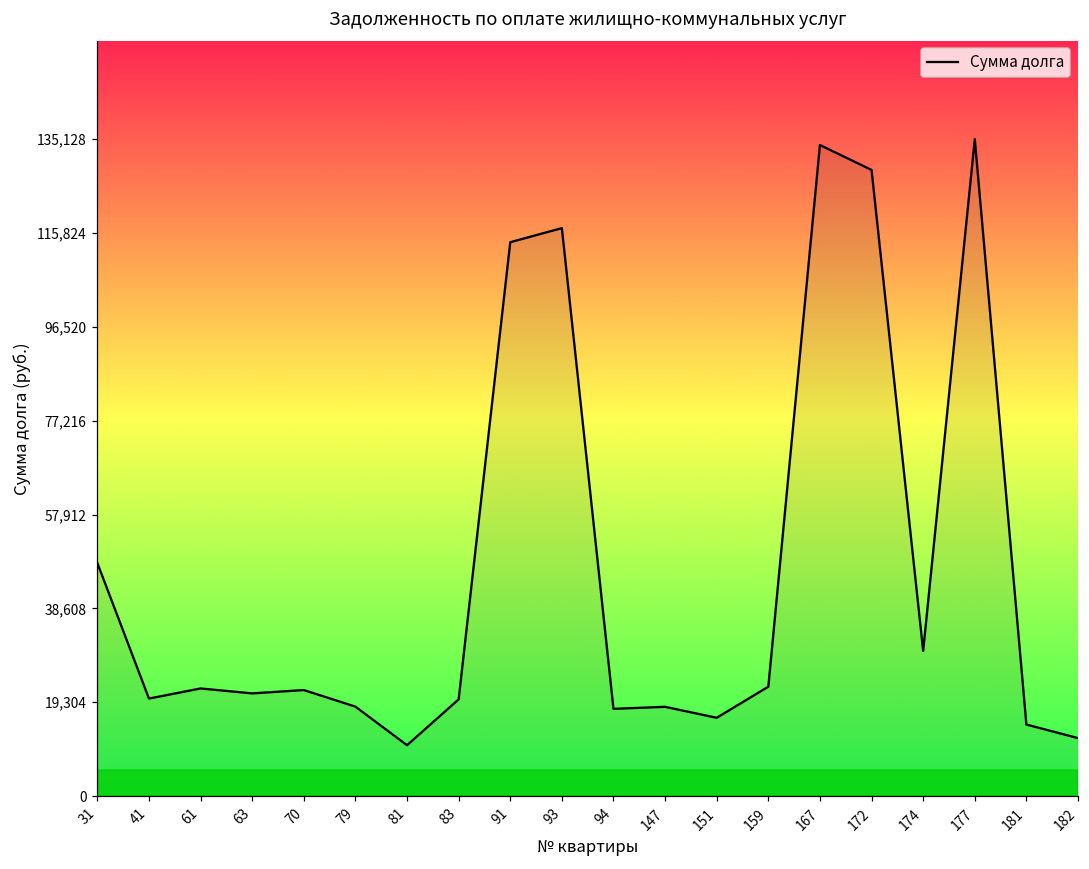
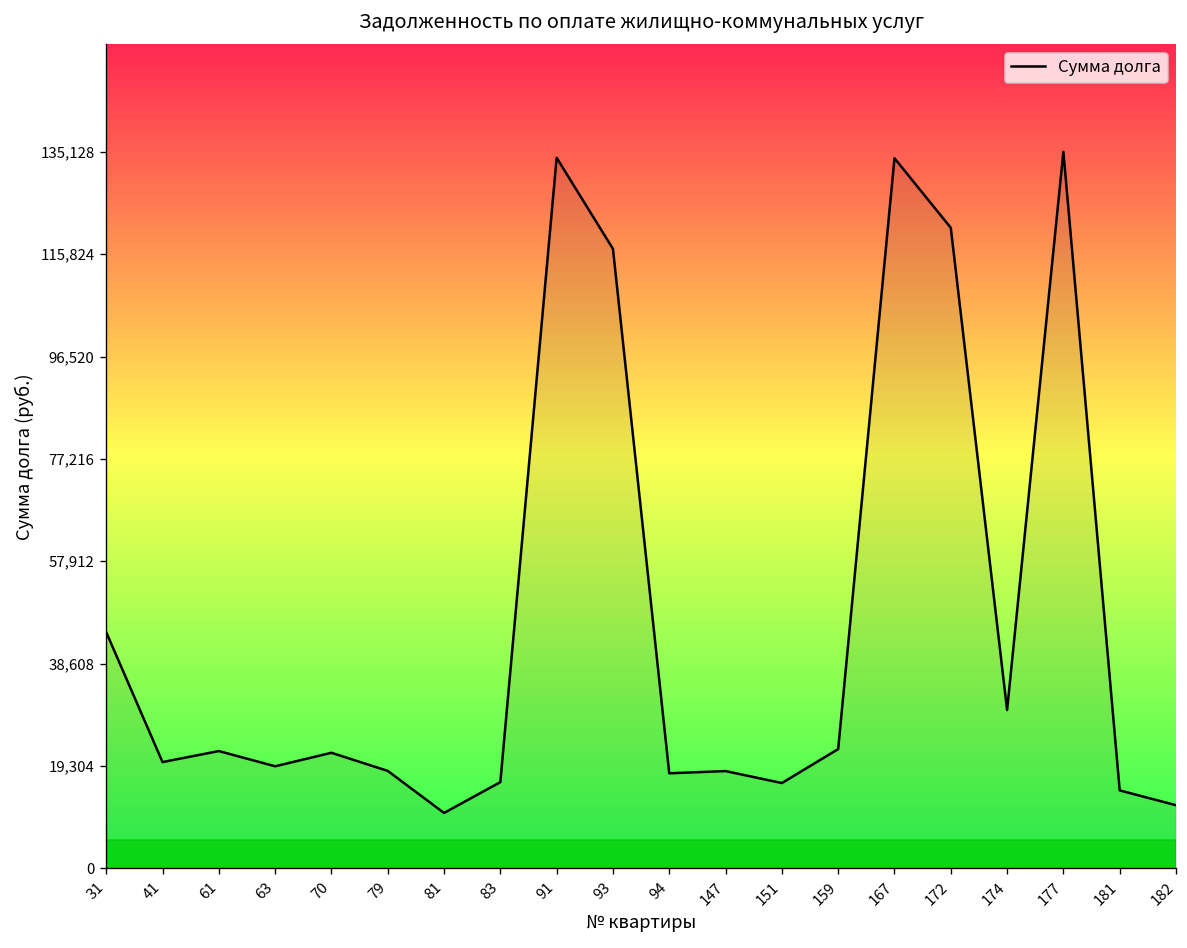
  {
-   "31": "48,000",
+   "31": "45,000",
    "41": "20,000",
    "61": "22,000",
-   "63": "21,000",
+   "63": "19,000",
    "70": "22,000",
    "79": "18,000",
    "81": "10,000",
-   "83": "20,000",
-   "91": "114,000",
+   "83": "16,000",
+   "91": "134,000",
    "93": "117,000",
    "94": "18,000",
    "147": "18,000",
    "151": "16,000",
    "159": "22,000",
    "167": "134,000",
-   "172": "129,000",
+   "172": "121,000",
    "174": "30,000",
    "177": "135,000",
    "181": "15,000",
    "182": "12,000"
  }
